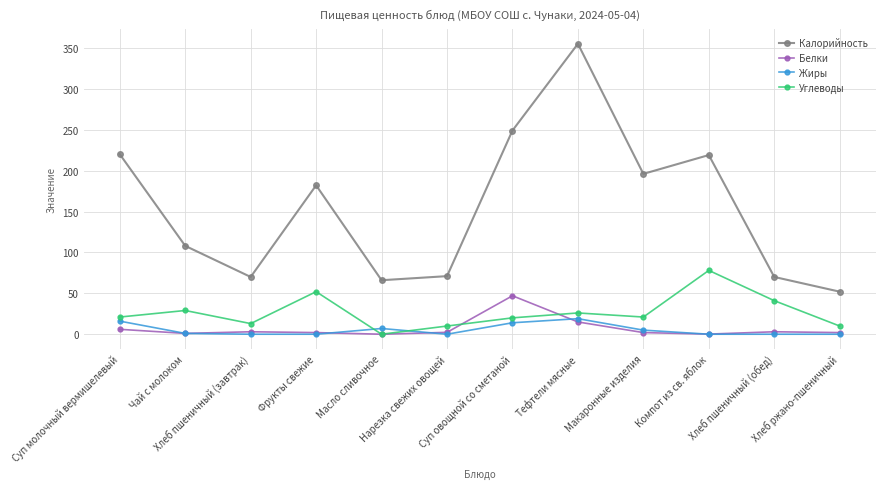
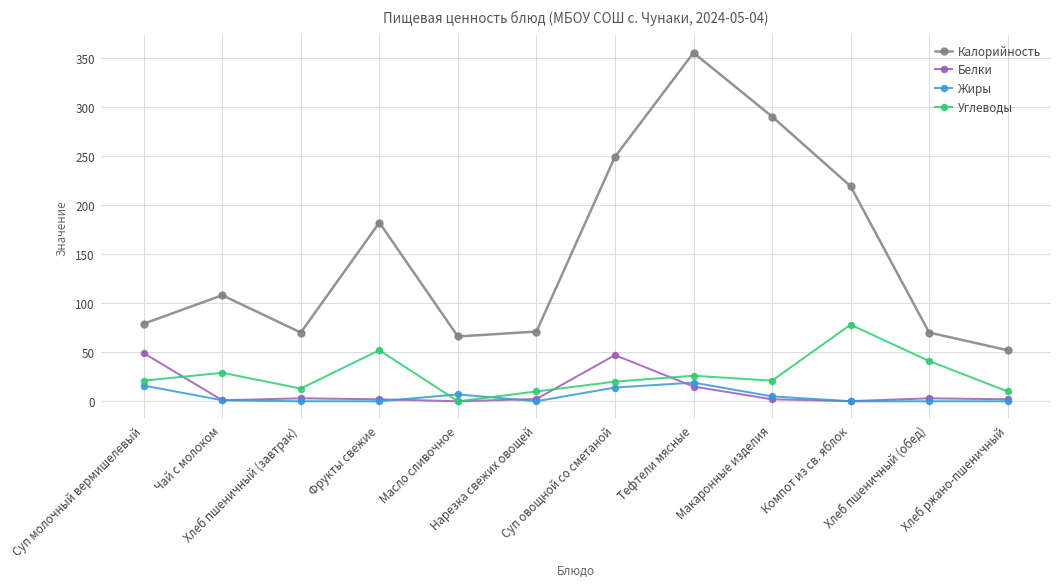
  {
    "Калорийность": {
-     "Суп молочный вермишелевый": 220,
+     "Суп молочный вермишелевый": 80,
      "Чай с молоком": 110,
      "Хлеб пшеничный (завтрак)": 70,
      "Фрукты свежие": 180,
      "Масло сливочное": 70,
      "Нарезка свежих овощей": 70,
      "Суп овощной со сметаной": 250,
      "Тефтели мясные": 360,
-     "Макаронные изделия": 200,
+     "Макаронные изделия": 290,
      "Компот из св. яблок": 220,
      "Хлеб пшеничный (обед)": 70,
      "Хлеб ржано-пшеничный": 50
    },
    "Белки": {
-     "Суп молочный вермишелевый": 10,
+     "Суп молочный вермишелевый": 50,
      "Суп овощной со сметаной": 50,
      "Тефтели мясные": 20
    },
    "Жиры": {
      "Суп молочный вермишелевый": 20,
      "Масло сливочное": 10,
      "Суп овощной со сметаной": 10,
      "Тефтели мясные": 20
    },
    "Углеводы": {
      "Суп молочный вермишелевый": 20,
      "Чай с молоком": 30,
      "Хлеб пшеничный (завтрак)": 10,
      "Фрукты свежие": 50,
      "Нарезка свежих овощей": 10,
      "Суп овощной со сметаной": 20,
      "Тефтели мясные": 30,
      "Макаронные изделия": 20,
      "Компот из св. яблок": 80,
      "Хлеб пшеничный (обед)": 40,
      "Хлеб ржано-пшеничный": 10
    }
  }
